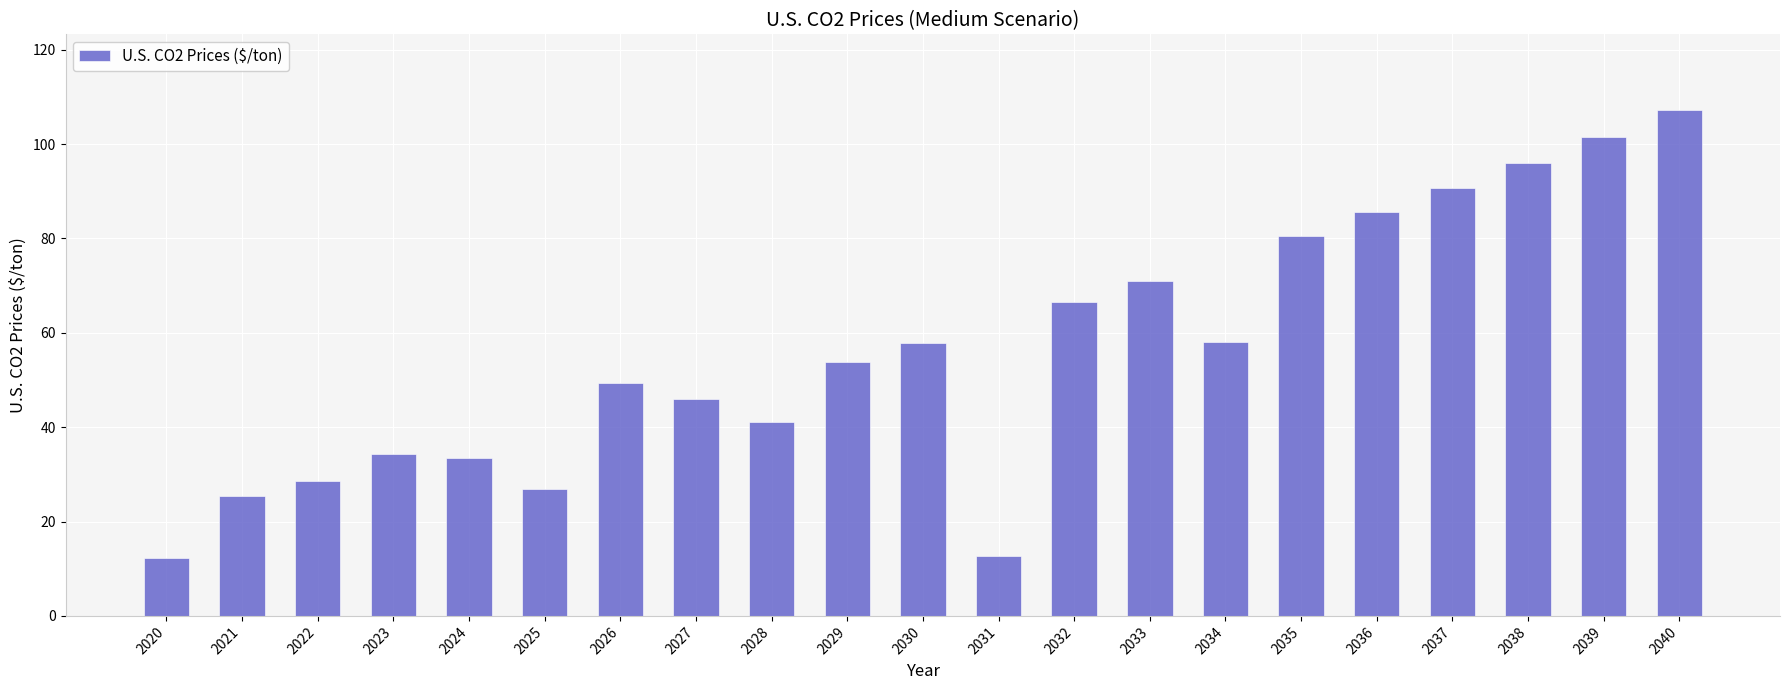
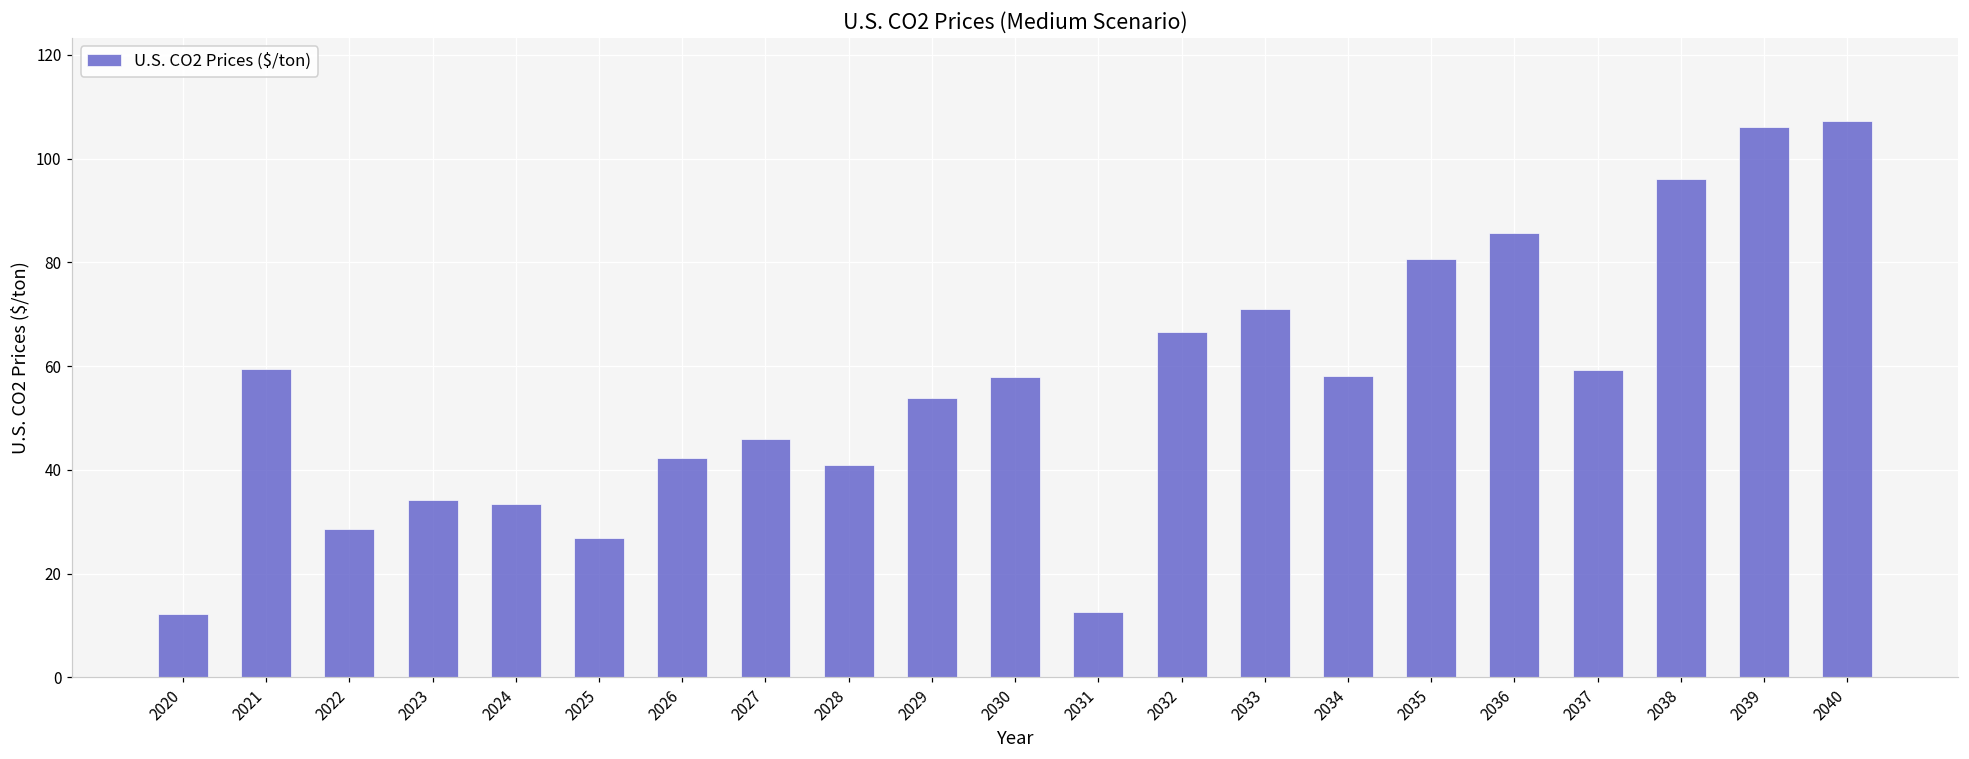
  {
    "2020": 12,
-   "2021": 25,
+   "2021": 60,
    "2022": 29,
    "2023": 34,
    "2024": 33,
    "2025": 27,
-   "2026": 49,
+   "2026": 42,
    "2027": 46,
    "2028": 41,
    "2029": 54,
    "2030": 58,
    "2031": 13,
    "2032": 67,
    "2033": 71,
    "2034": 58,
    "2035": 81,
    "2036": 86,
-   "2037": 91,
+   "2037": 59,
    "2038": 96,
-   "2039": 102,
+   "2039": 106,
    "2040": 107
  }
